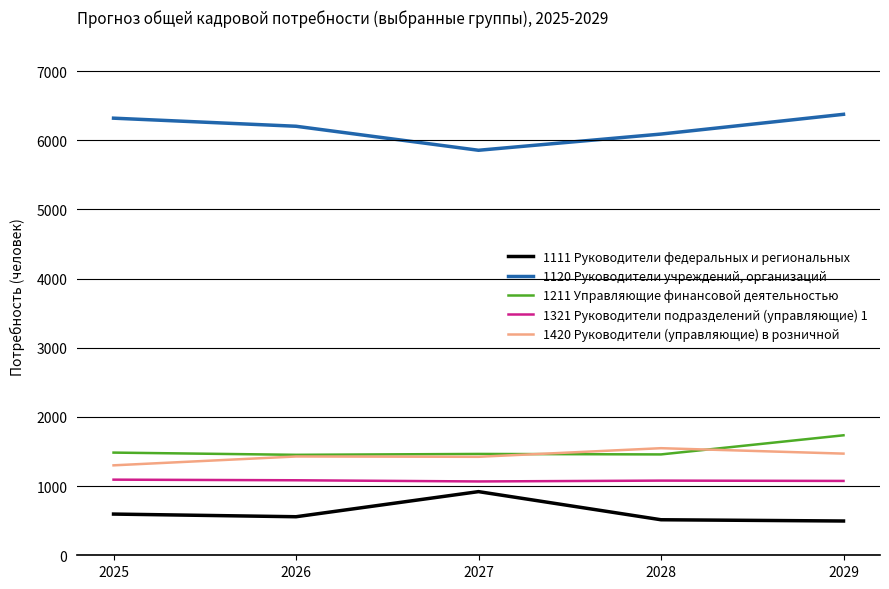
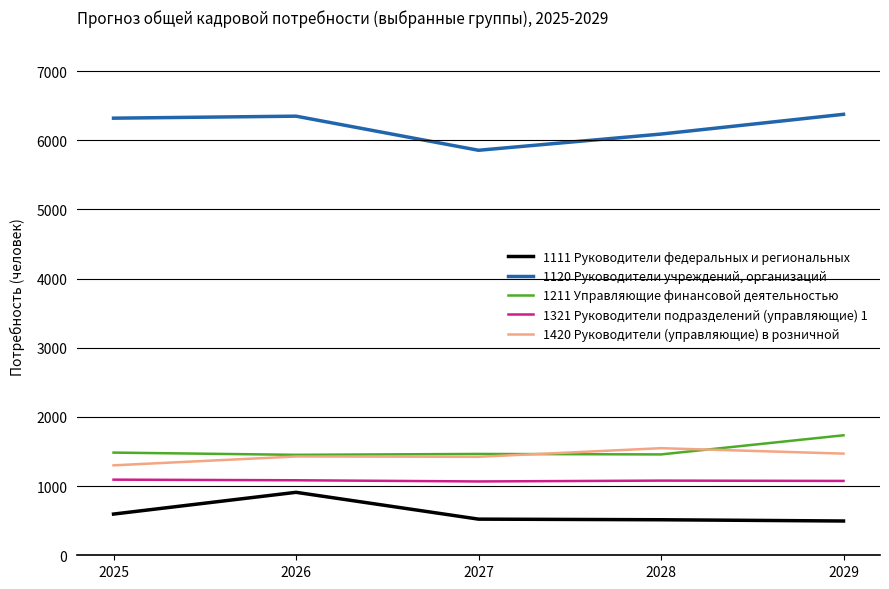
  {
    "1111 Руководители федеральных и региональных": {
      "2025": 600,
-     "2026": 600,
-     "2027": 900,
+     "2026": 900,
+     "2027": 500,
      "2028": 500,
      "2029": 500
    },
    "1120 Руководители учреждений, организаций": {
      "2025": 6300,
-     "2026": 6200,
+     "2026": 6300,
      "2027": 5900,
      "2028": 6100,
      "2029": 6400
    },
    "1211 Управляющие финансовой деятельностью": {
      "2025": 1500,
      "2027": 1500,
      "2028": 1500,
      "2029": 1700
    },
    "1321 Руководители подразделений (управляющие) 1": {
      "2025": 1100,
      "2026": 1100,
      "2027": 1100,
      "2028": 1100,
      "2029": 1100
    },
    "1420 Руководители (управляющие) в розничной": {
      "2025": 1300,
      "2027": 1400,
      "2028": 1500,
      "2029": 1500
    }
  }
